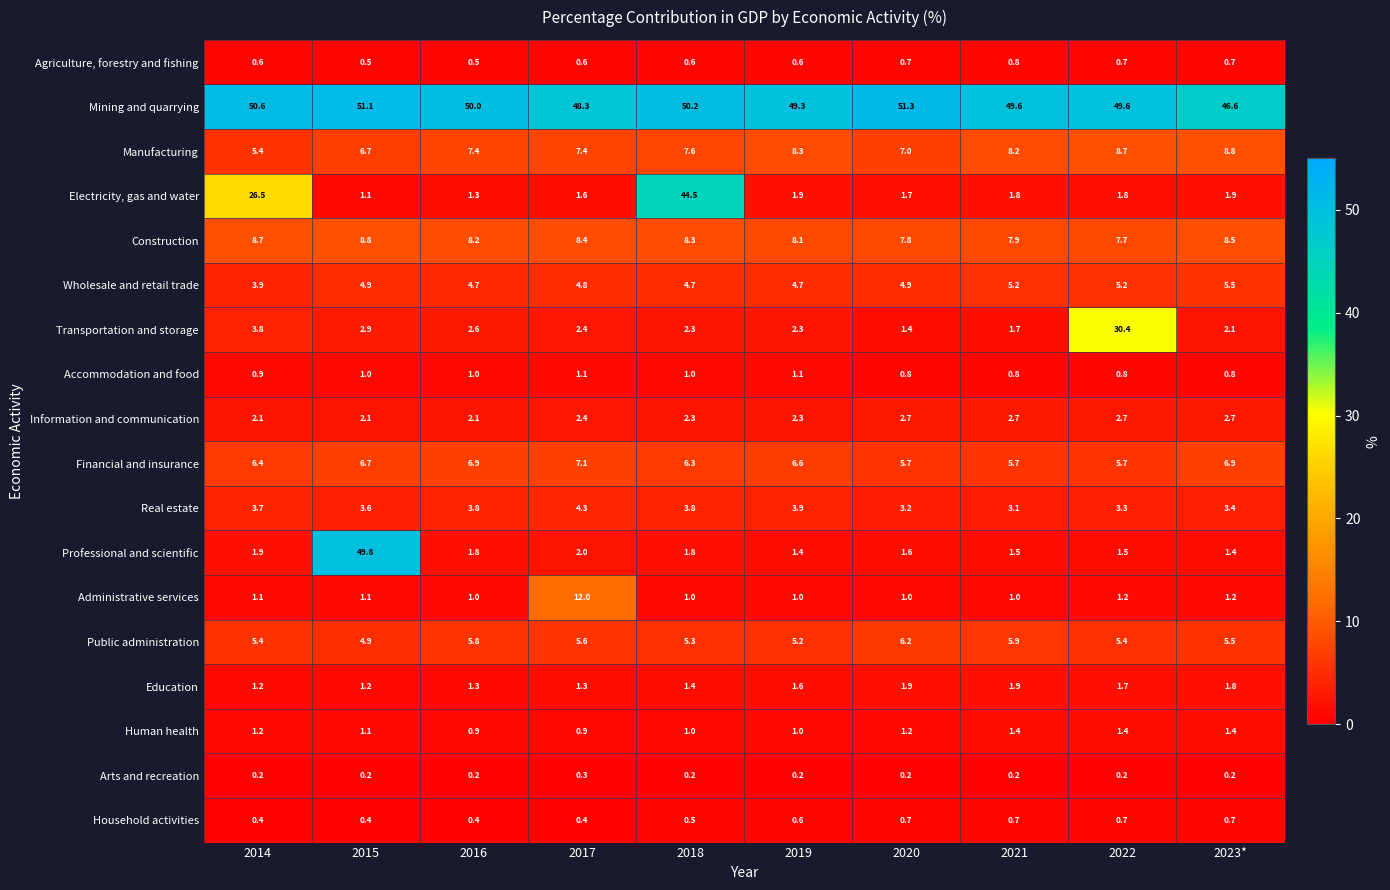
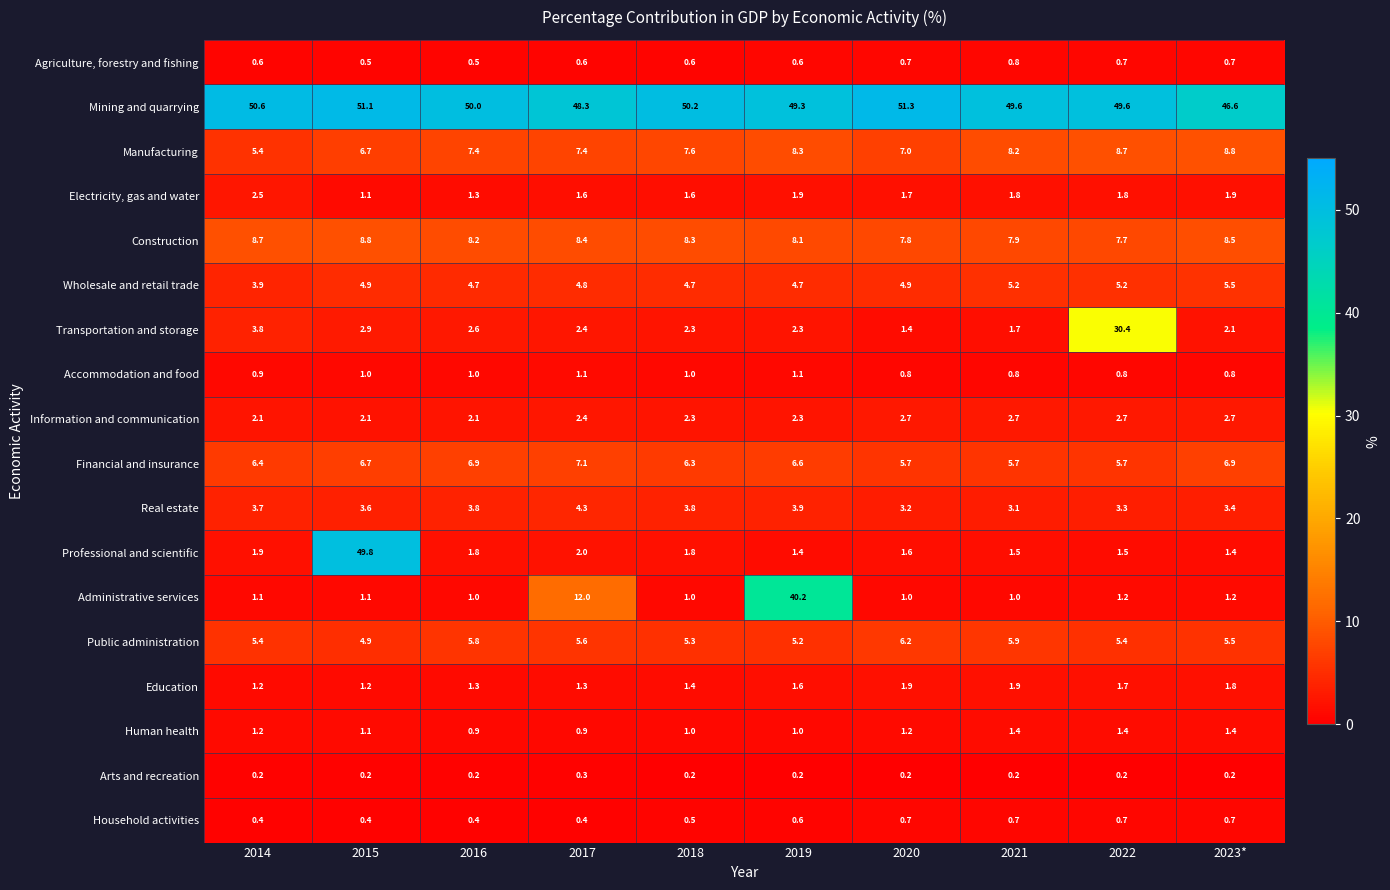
  {
    "Agriculture, forestry and fishing": {
      "2014": 0.6,
      "2015": 0.5,
      "2016": 0.5,
      "2017": 0.6,
      "2018": 0.6,
      "2019": 0.6,
      "2020": 0.7,
      "2021": 0.8,
      "2022": 0.7,
      "2023*": 0.7
    },
    "Mining and quarrying": {
      "2014": 50.6,
      "2015": 51.1,
      "2016": 50.0,
      "2017": 48.3,
      "2018": 50.2,
      "2019": 49.3,
      "2020": 51.3,
      "2021": 49.6,
      "2022": 49.6,
      "2023*": 46.6
    },
    "Manufacturing": {
      "2014": 5.4,
      "2015": 6.7,
      "2016": 7.4,
      "2017": 7.4,
      "2018": 7.6,
      "2019": 8.3,
      "2020": 7.0,
      "2021": 8.2,
      "2022": 8.7,
      "2023*": 8.8
    },
    "Electricity, gas and water": {
-     "2014": 26.5,
+     "2014": 2.5,
      "2015": 1.1,
      "2016": 1.3,
      "2017": 1.6,
-     "2018": 44.5,
+     "2018": 1.6,
      "2019": 1.9,
      "2020": 1.7,
      "2021": 1.8,
      "2022": 1.8,
      "2023*": 1.9
    },
    "Construction": {
      "2014": 8.7,
      "2015": 8.8,
      "2016": 8.2,
      "2017": 8.4,
      "2018": 8.3,
      "2019": 8.1,
      "2020": 7.8,
      "2021": 7.9,
      "2022": 7.7,
      "2023*": 8.5
    },
    "Wholesale and retail trade": {
      "2014": 3.9,
      "2015": 4.9,
      "2016": 4.7,
      "2017": 4.8,
      "2018": 4.7,
      "2019": 4.7,
      "2020": 4.9,
      "2021": 5.2,
      "2022": 5.2,
      "2023*": 5.5
    },
    "Transportation and storage": {
      "2014": 3.8,
      "2015": 2.9,
      "2016": 2.6,
      "2017": 2.4,
      "2018": 2.3,
      "2019": 2.3,
      "2020": 1.4,
      "2021": 1.7,
      "2022": 30.4,
      "2023*": 2.1
    },
    "Accommodation and food": {
      "2014": 0.9,
      "2015": 1.0,
      "2016": 1.0,
      "2017": 1.1,
      "2018": 1.0,
      "2019": 1.1,
      "2020": 0.8,
      "2021": 0.8,
      "2022": 0.8,
      "2023*": 0.8
    },
    "Information and communication": {
      "2014": 2.1,
      "2015": 2.1,
      "2016": 2.1,
      "2017": 2.4,
      "2018": 2.3,
      "2019": 2.3,
      "2020": 2.7,
      "2021": 2.7,
      "2022": 2.7,
      "2023*": 2.7
    },
    "Financial and insurance": {
      "2014": 6.4,
      "2015": 6.7,
      "2016": 6.9,
      "2017": 7.1,
      "2018": 6.3,
      "2019": 6.6,
      "2020": 5.7,
      "2021": 5.7,
      "2022": 5.7,
      "2023*": 6.9
    },
    "Real estate": {
      "2014": 3.7,
      "2015": 3.6,
      "2016": 3.8,
      "2017": 4.3,
      "2018": 3.8,
      "2019": 3.9,
      "2020": 3.2,
      "2021": 3.1,
      "2022": 3.3,
      "2023*": 3.4
    },
    "Professional and scientific": {
      "2014": 1.9,
      "2015": 49.8,
      "2016": 1.8,
      "2017": 2.0,
      "2018": 1.8,
      "2019": 1.4,
      "2020": 1.6,
      "2021": 1.5,
      "2022": 1.5,
      "2023*": 1.4
    },
    "Administrative services": {
      "2014": 1.1,
      "2015": 1.1,
      "2016": 1.0,
      "2017": 12.0,
      "2018": 1.0,
-     "2019": 1.0,
+     "2019": 40.2,
      "2020": 1.0,
      "2021": 1.0,
      "2022": 1.2,
      "2023*": 1.2
    },
    "Public administration": {
      "2014": 5.4,
      "2015": 4.9,
      "2016": 5.8,
      "2017": 5.6,
      "2018": 5.3,
      "2019": 5.2,
      "2020": 6.2,
      "2021": 5.9,
      "2022": 5.4,
      "2023*": 5.5
    },
    "Education": {
      "2014": 1.2,
      "2015": 1.2,
      "2016": 1.3,
      "2017": 1.3,
      "2018": 1.4,
      "2019": 1.6,
      "2020": 1.9,
      "2021": 1.9,
      "2022": 1.7,
      "2023*": 1.8
    },
    "Human health": {
      "2014": 1.2,
      "2015": 1.1,
      "2016": 0.9,
      "2017": 0.9,
      "2018": 1.0,
      "2019": 1.0,
      "2020": 1.2,
      "2021": 1.4,
      "2022": 1.4,
      "2023*": 1.4
    },
    "Arts and recreation": {
      "2014": 0.2,
      "2015": 0.2,
      "2016": 0.2,
      "2017": 0.3,
      "2018": 0.2,
      "2019": 0.2,
      "2020": 0.2,
      "2021": 0.2,
      "2022": 0.2,
      "2023*": 0.2
    },
    "Household activities": {
      "2014": 0.4,
      "2015": 0.4,
      "2016": 0.4,
      "2017": 0.4,
      "2018": 0.5,
      "2019": 0.6,
      "2020": 0.7,
      "2021": 0.7,
      "2022": 0.7,
      "2023*": 0.7
    }
  }
